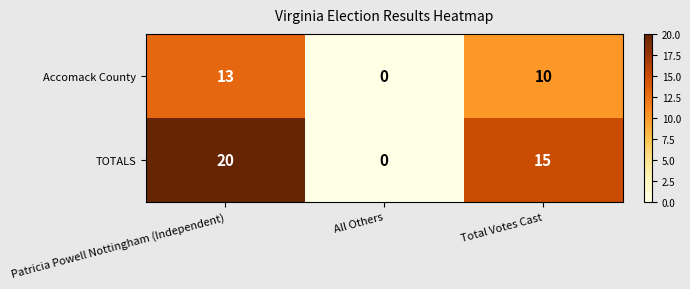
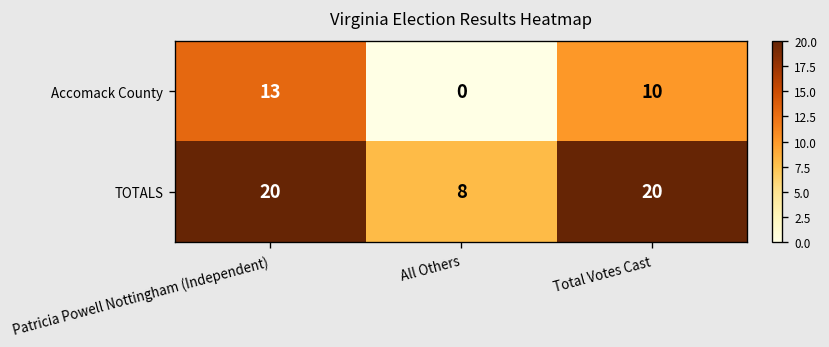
  {
    "Accomack County": {
      "Patricia Powell Nottingham (Independent)": 13,
      "All Others": 0,
      "Total Votes Cast": 10
    },
    "TOTALS": {
      "Patricia Powell Nottingham (Independent)": 20,
-     "All Others": 0,
-     "Total Votes Cast": 15
+     "All Others": 8,
+     "Total Votes Cast": 20
    }
  }
